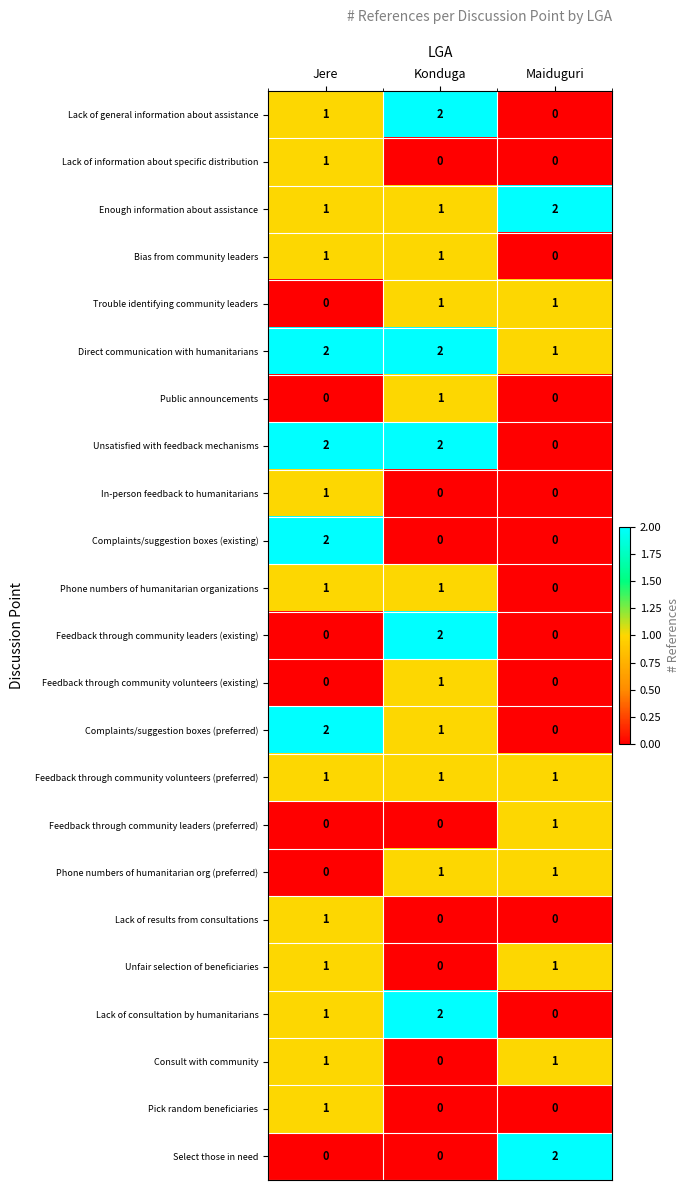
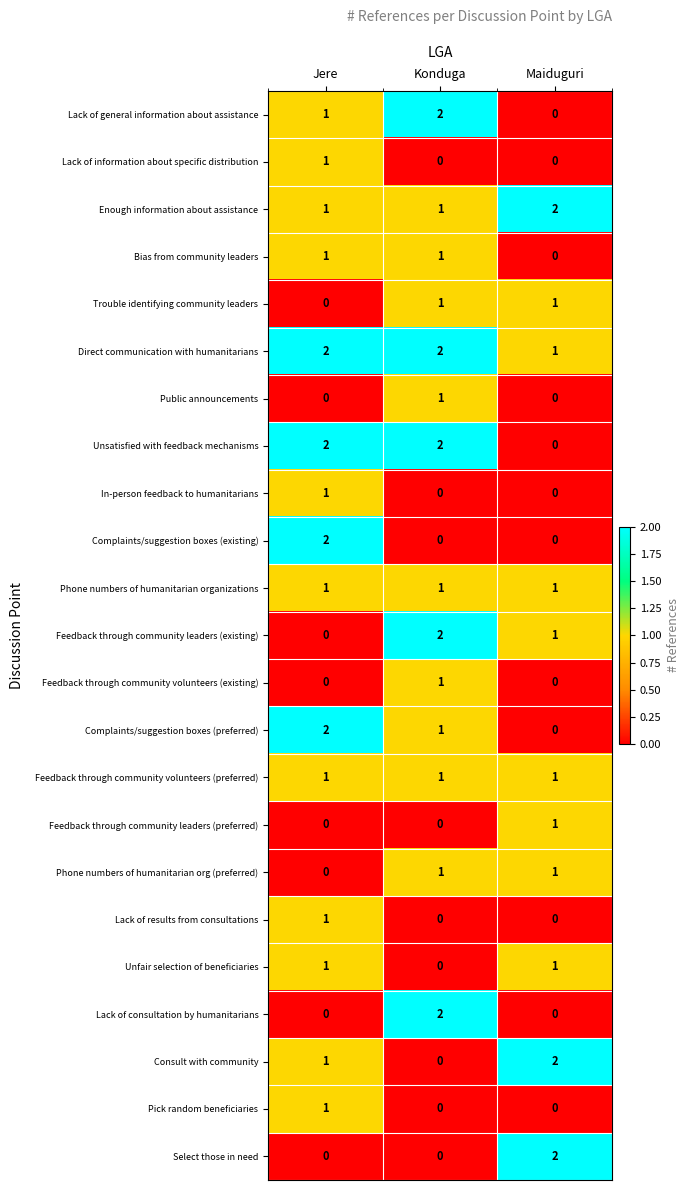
  {
    "Lack of general information about assistance": {
      "Jere": 1,
      "Konduga": 2,
      "Maiduguri": 0
    },
    "Lack of information about specific distribution": {
      "Jere": 1,
      "Konduga": 0,
      "Maiduguri": 0
    },
    "Enough information about assistance": {
      "Jere": 1,
      "Konduga": 1,
      "Maiduguri": 2
    },
    "Bias from community leaders": {
      "Jere": 1,
      "Konduga": 1,
      "Maiduguri": 0
    },
    "Trouble identifying community leaders": {
      "Jere": 0,
      "Konduga": 1,
      "Maiduguri": 1
    },
    "Direct communication with humanitarians": {
      "Jere": 2,
      "Konduga": 2,
      "Maiduguri": 1
    },
    "Public announcements": {
      "Jere": 0,
      "Konduga": 1,
      "Maiduguri": 0
    },
    "Unsatisfied with feedback mechanisms": {
      "Jere": 2,
      "Konduga": 2,
      "Maiduguri": 0
    },
    "In-person feedback to humanitarians": {
      "Jere": 1,
      "Konduga": 0,
      "Maiduguri": 0
    },
    "Complaints/suggestion boxes (existing)": {
      "Jere": 2,
      "Konduga": 0,
      "Maiduguri": 0
    },
    "Phone numbers of humanitarian organizations": {
      "Jere": 1,
      "Konduga": 1,
-     "Maiduguri": 0
+     "Maiduguri": 1
    },
    "Feedback through community leaders (existing)": {
      "Jere": 0,
      "Konduga": 2,
-     "Maiduguri": 0
+     "Maiduguri": 1
    },
    "Feedback through community volunteers (existing)": {
      "Jere": 0,
      "Konduga": 1,
      "Maiduguri": 0
    },
    "Complaints/suggestion boxes (preferred)": {
      "Jere": 2,
      "Konduga": 1,
      "Maiduguri": 0
    },
    "Feedback through community volunteers (preferred)": {
      "Jere": 1,
      "Konduga": 1,
      "Maiduguri": 1
    },
    "Feedback through community leaders (preferred)": {
      "Jere": 0,
      "Konduga": 0,
      "Maiduguri": 1
    },
    "Phone numbers of humanitarian org (preferred)": {
      "Jere": 0,
      "Konduga": 1,
      "Maiduguri": 1
    },
    "Lack of results from consultations": {
      "Jere": 1,
      "Konduga": 0,
      "Maiduguri": 0
    },
    "Unfair selection of beneficiaries": {
      "Jere": 1,
      "Konduga": 0,
      "Maiduguri": 1
    },
    "Lack of consultation by humanitarians": {
-     "Jere": 1,
+     "Jere": 0,
      "Konduga": 2,
      "Maiduguri": 0
    },
    "Consult with community": {
      "Jere": 1,
      "Konduga": 0,
-     "Maiduguri": 1
+     "Maiduguri": 2
    },
    "Pick random beneficiaries": {
      "Jere": 1,
      "Konduga": 0,
      "Maiduguri": 0
    },
    "Select those in need": {
      "Jere": 0,
      "Konduga": 0,
      "Maiduguri": 2
    }
  }
